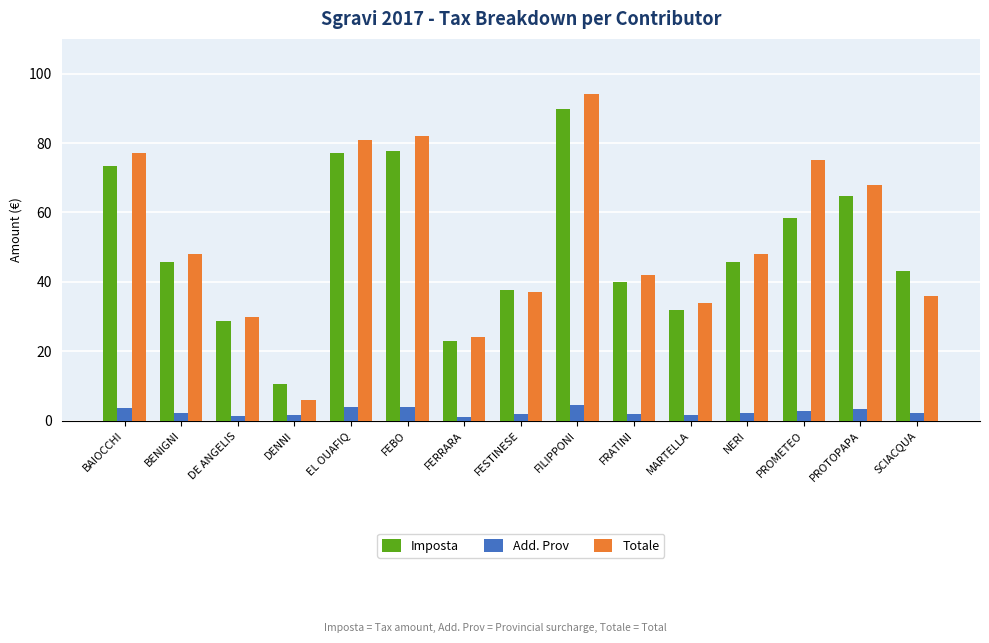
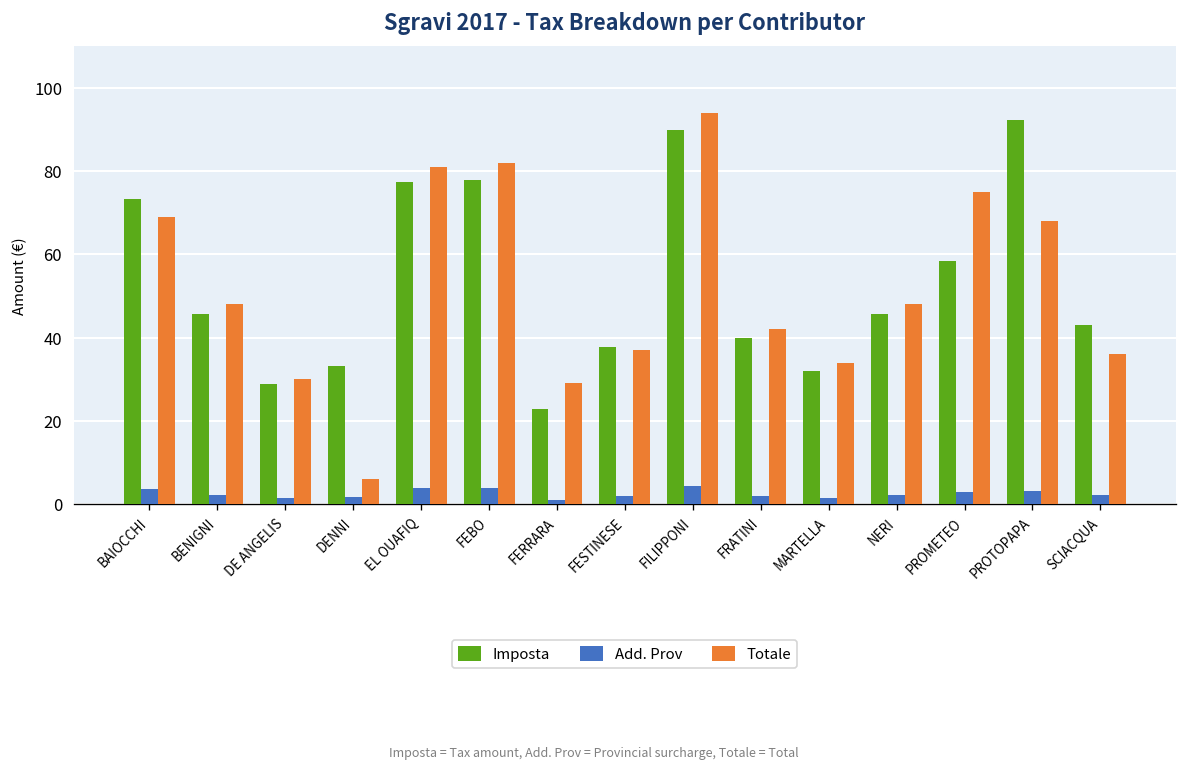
  {
    "Imposta": {
      "BAIOCCHI": 73,
      "BENIGNI": 46,
      "DE ANGELIS": 29,
-     "DENNI": 11,
+     "DENNI": 33,
      "EL OUAFIQ": 77,
      "FEBO": 78,
      "FERRARA": 23,
      "FESTINESE": 38,
      "FILIPPONI": 90,
      "FRATINI": 40,
      "MARTELLA": 32,
      "NERI": 46,
      "PROMETEO": 58,
-     "PROTOPAPA": 65,
+     "PROTOPAPA": 92,
      "SCIACQUA": 43
    },
    "Add. Prov": {
      "BAIOCCHI": 4,
      "BENIGNI": 2,
      "DE ANGELIS": 1,
      "DENNI": 2,
      "EL OUAFIQ": 4,
      "FEBO": 4,
      "FERRARA": 1,
      "FESTINESE": 2,
      "FILIPPONI": 5,
      "FRATINI": 2,
      "MARTELLA": 2,
      "NERI": 2,
      "PROMETEO": 3,
      "PROTOPAPA": 3,
      "SCIACQUA": 2
    },
    "Totale": {
-     "BAIOCCHI": 77,
+     "BAIOCCHI": 69,
      "BENIGNI": 48,
      "DE ANGELIS": 30,
      "DENNI": 6,
      "EL OUAFIQ": 81,
      "FEBO": 82,
-     "FERRARA": 24,
+     "FERRARA": 29,
      "FESTINESE": 37,
      "FILIPPONI": 94,
      "FRATINI": 42,
      "MARTELLA": 34,
      "NERI": 48,
      "PROMETEO": 75,
      "PROTOPAPA": 68,
      "SCIACQUA": 36
    }
  }
